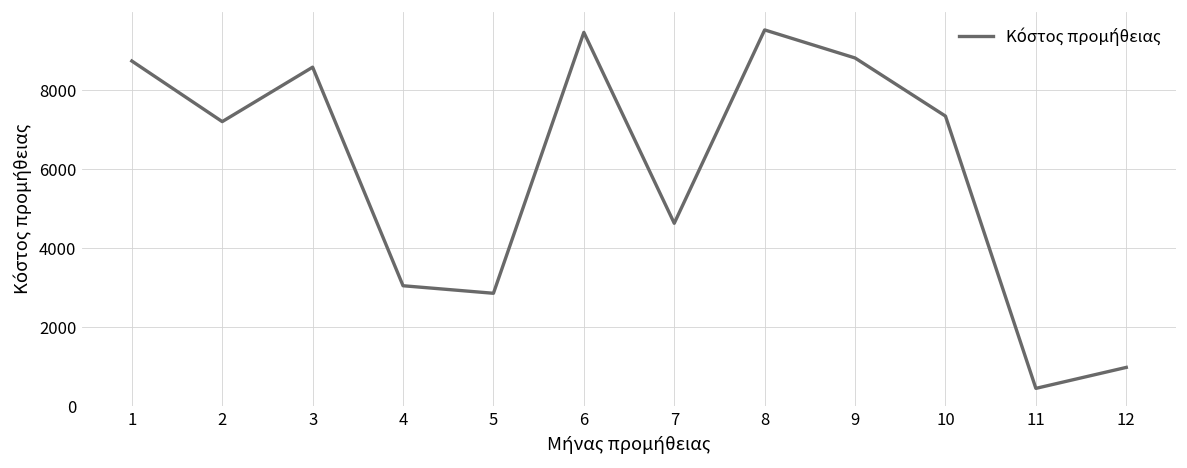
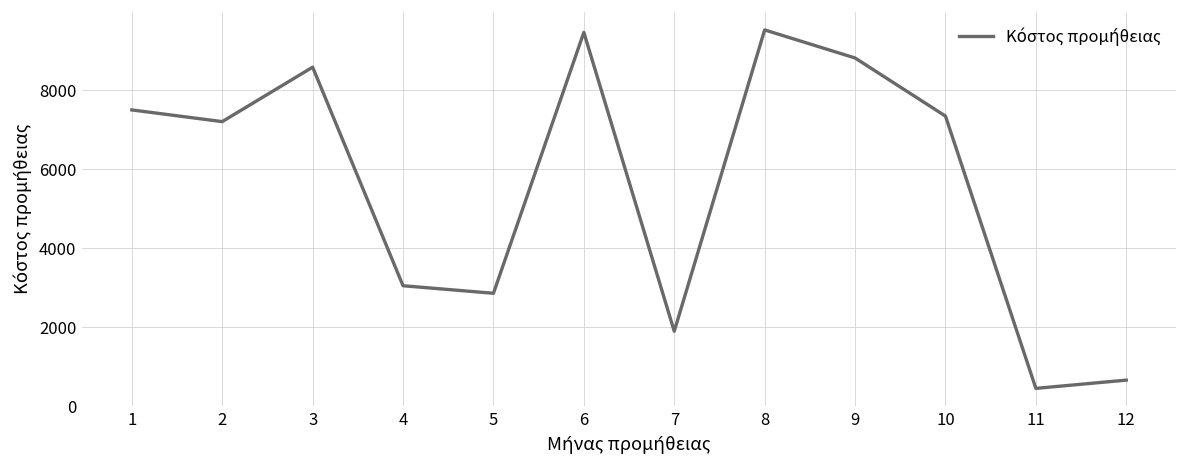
  {
-   "1": 8700,
+   "1": 7500,
    "2": 7200,
    "3": 8600,
    "4": 3000,
    "5": 2900,
    "6": 9500,
-   "7": 4600,
+   "7": 1900,
    "8": 9500,
    "9": 8800,
    "10": 7300,
    "11": 400,
-   "12": 1000
+   "12": 700
  }
